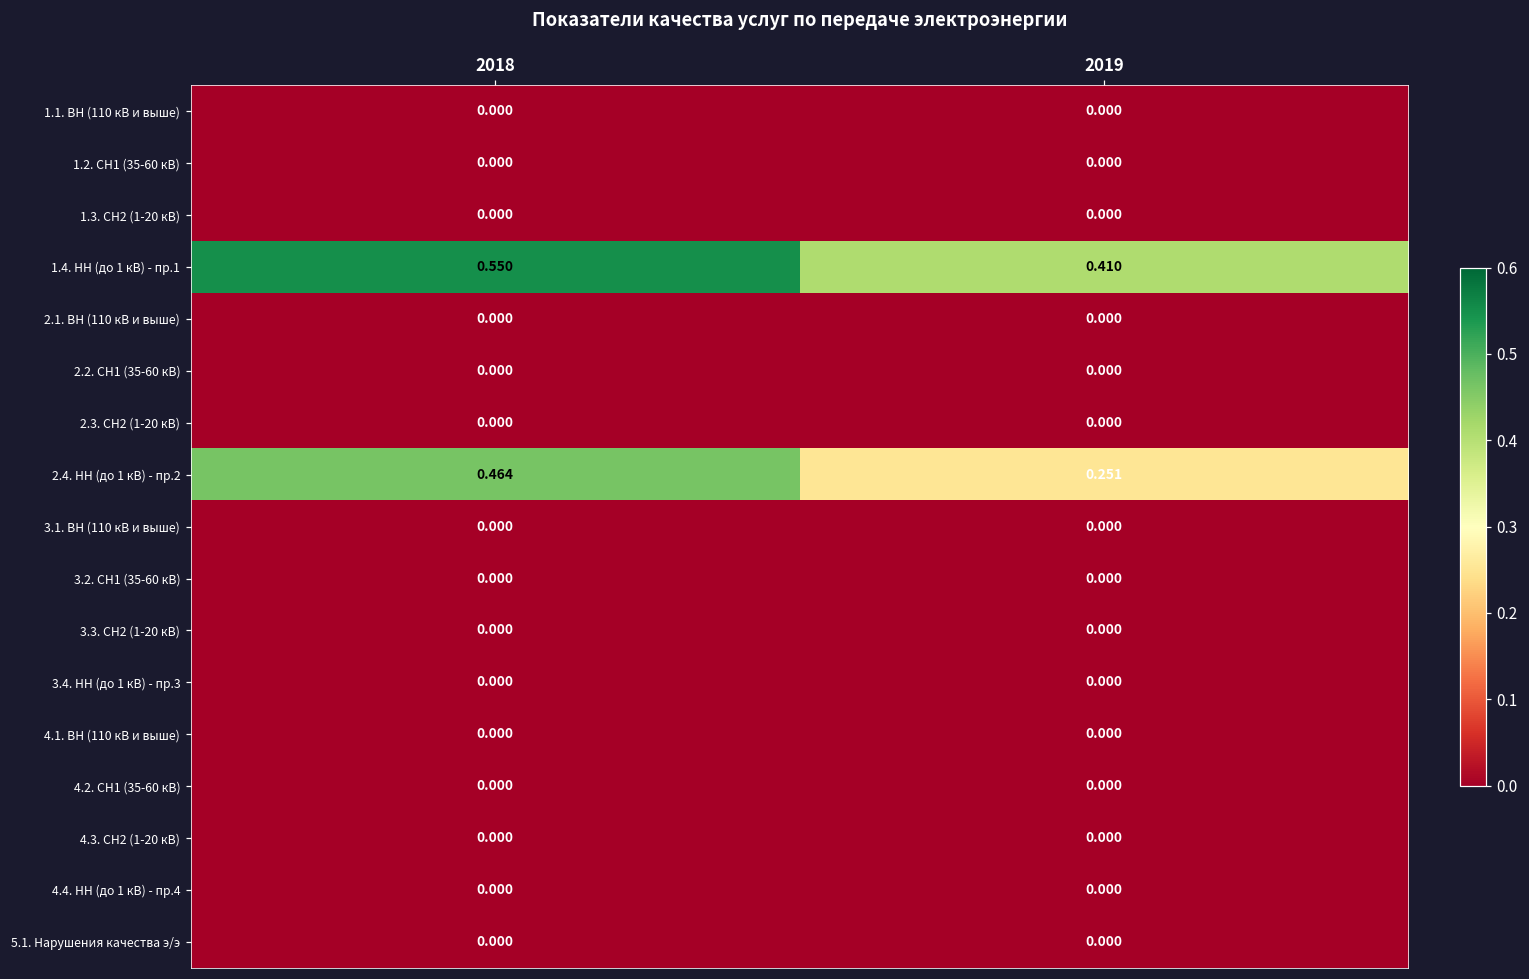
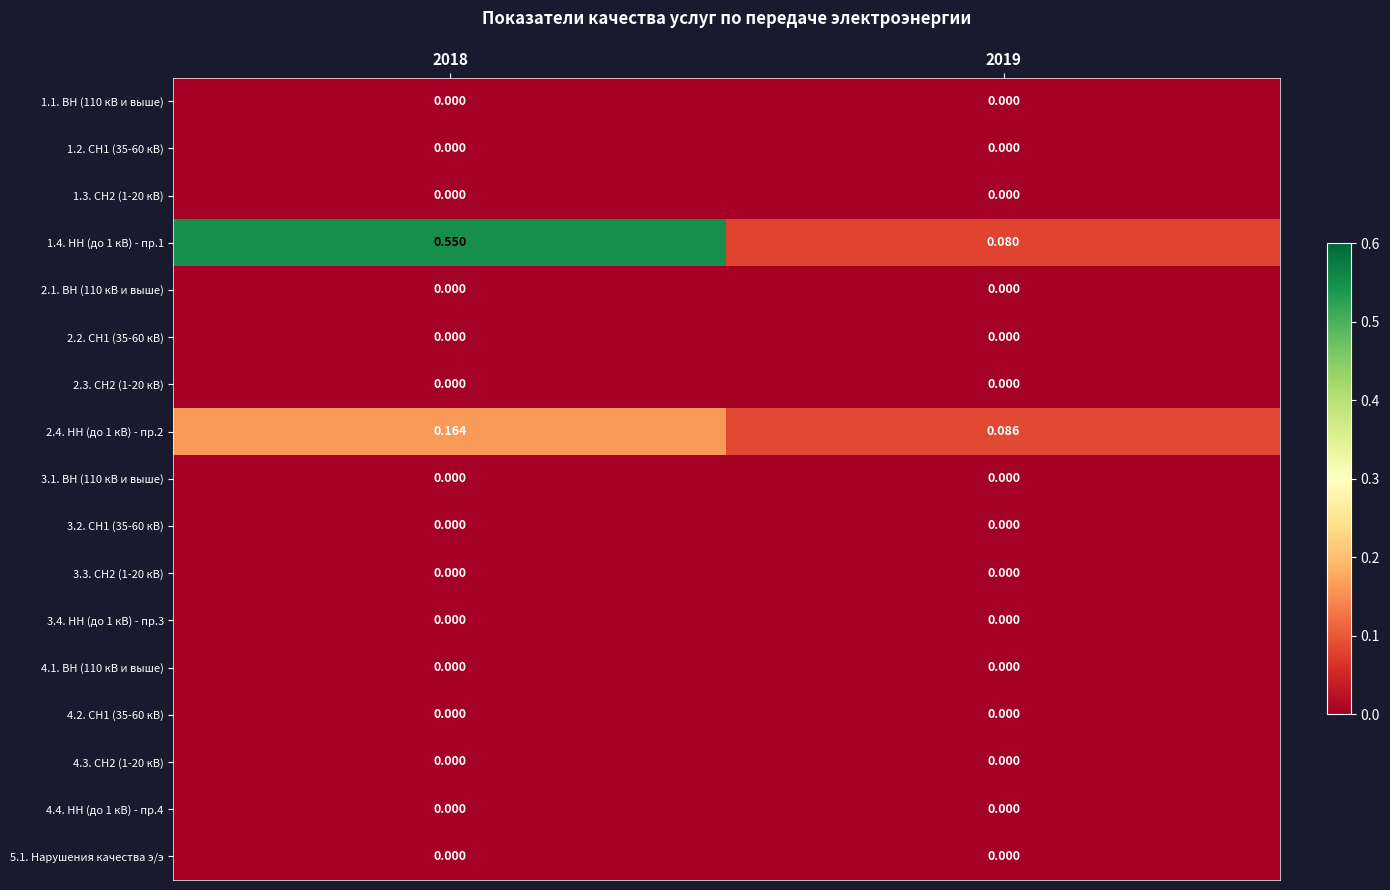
  {
    "1.1. ВН (110 кВ и выше)": {
      "2018": 0.000,
      "2019": 0.000
    },
    "1.2. СН1 (35-60 кВ)": {
      "2018": 0.000,
      "2019": 0.000
    },
    "1.3. СН2 (1-20 кВ)": {
      "2018": 0.000,
      "2019": 0.000
    },
    "1.4. НН (до 1 кВ) - пр.1": {
      "2018": 0.550,
-     "2019": 0.410
+     "2019": 0.080
    },
    "2.1. ВН (110 кВ и выше)": {
      "2018": 0.000,
      "2019": 0.000
    },
    "2.2. СН1 (35-60 кВ)": {
      "2018": 0.000,
      "2019": 0.000
    },
    "2.3. СН2 (1-20 кВ)": {
      "2018": 0.000,
      "2019": 0.000
    },
    "2.4. НН (до 1 кВ) - пр.2": {
-     "2018": 0.464,
-     "2019": 0.251
+     "2018": 0.164,
+     "2019": 0.086
    },
    "3.1. ВН (110 кВ и выше)": {
      "2018": 0.000,
      "2019": 0.000
    },
    "3.2. СН1 (35-60 кВ)": {
      "2018": 0.000,
      "2019": 0.000
    },
    "3.3. СН2 (1-20 кВ)": {
      "2018": 0.000,
      "2019": 0.000
    },
    "3.4. НН (до 1 кВ) - пр.3": {
      "2018": 0.000,
      "2019": 0.000
    },
    "4.1. ВН (110 кВ и выше)": {
      "2018": 0.000,
      "2019": 0.000
    },
    "4.2. СН1 (35-60 кВ)": {
      "2018": 0.000,
      "2019": 0.000
    },
    "4.3. СН2 (1-20 кВ)": {
      "2018": 0.000,
      "2019": 0.000
    },
    "4.4. НН (до 1 кВ) - пр.4": {
      "2018": 0.000,
      "2019": 0.000
    },
    "5.1. Нарушения качества э/э": {
      "2018": 0.000,
      "2019": 0.000
    }
  }
